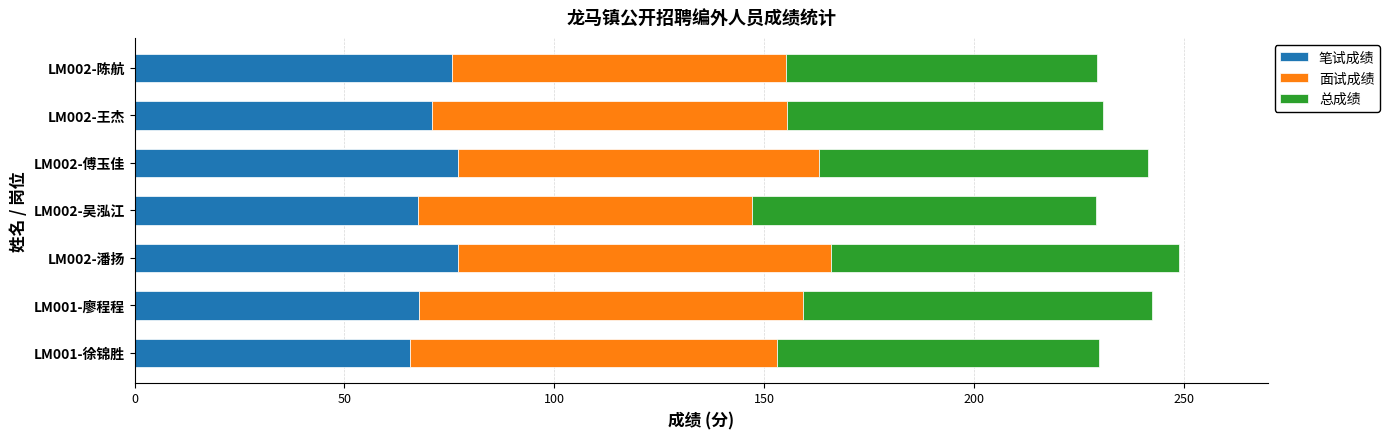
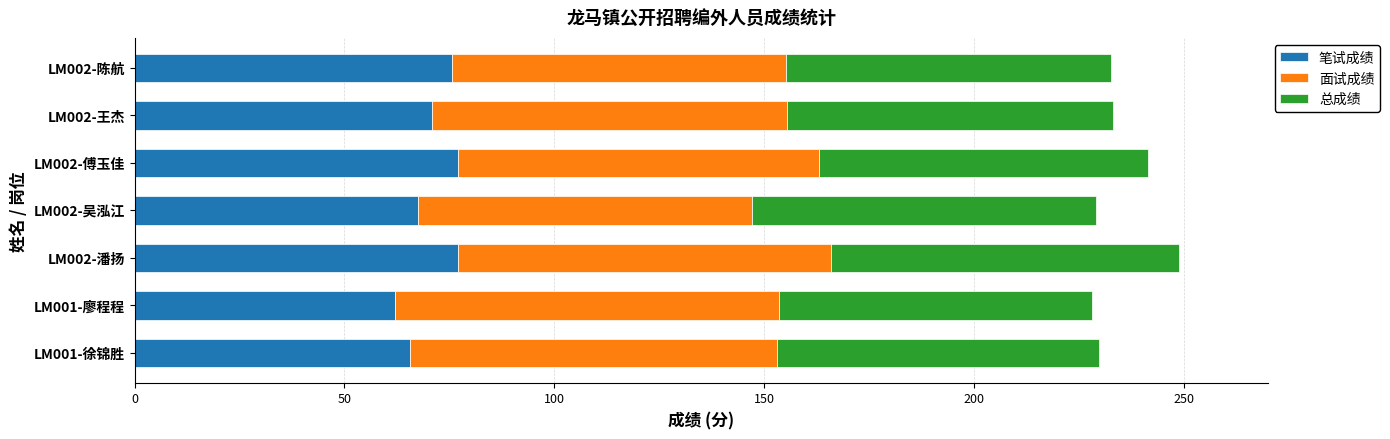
  {
    "笔试成绩": {
      "LM002-陈航": 76,
      "LM002-王杰": 71,
      "LM002-傅玉佳": 77,
      "LM002-吴泓江": 68,
      "LM002-潘扬": 77,
-     "LM001-廖程程": 68,
+     "LM001-廖程程": 62,
      "LM001-徐锦胜": 66
    },
    "面试成绩": {
      "LM002-陈航": 80,
      "LM002-王杰": 85,
      "LM002-傅玉佳": 86,
      "LM002-吴泓江": 80,
      "LM002-潘扬": 89,
      "LM001-廖程程": 91,
      "LM001-徐锦胜": 88
    },
    "总成绩": {
-     "LM002-陈航": 74,
-     "LM002-王杰": 75,
+     "LM002-陈航": 78,
+     "LM002-王杰": 78,
      "LM002-傅玉佳": 79,
      "LM002-吴泓江": 82,
      "LM002-潘扬": 83,
-     "LM001-廖程程": 83,
+     "LM001-廖程程": 75,
      "LM001-徐锦胜": 77
    }
  }
